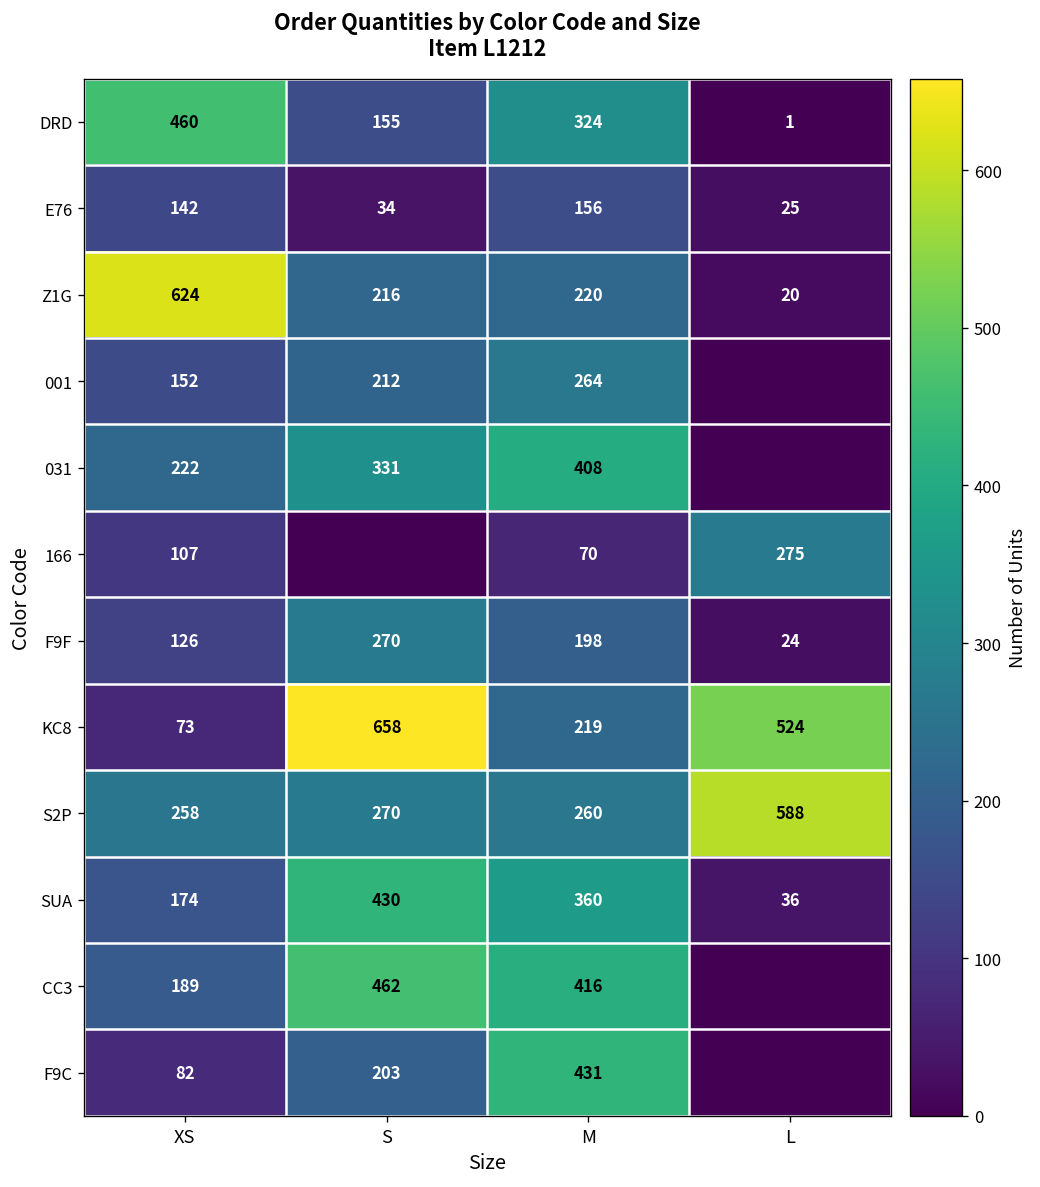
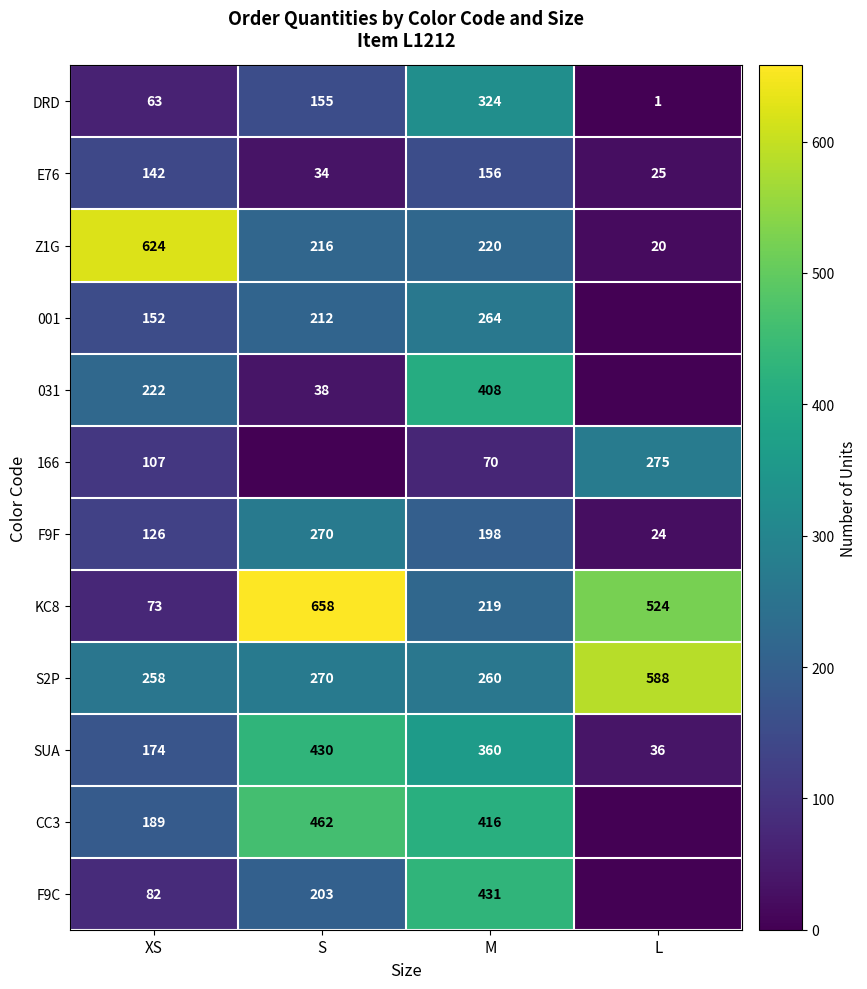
  {
    "DRD": {
-     "XS": 460,
+     "XS": 63,
      "S": 155,
      "M": 324,
      "L": 1
    },
    "E76": {
      "XS": 142,
      "S": 34,
      "M": 156,
      "L": 25
    },
    "Z1G": {
      "XS": 624,
      "S": 216,
      "M": 220,
      "L": 20
    },
    "001": {
      "XS": 152,
      "S": 212,
      "M": 264
    },
    "031": {
      "XS": 222,
-     "S": 331,
+     "S": 38,
      "M": 408
    },
    "166": {
      "XS": 107,
      "M": 70,
      "L": 275
    },
    "F9F": {
      "XS": 126,
      "S": 270,
      "M": 198,
      "L": 24
    },
    "KC8": {
      "XS": 73,
      "S": 658,
      "M": 219,
      "L": 524
    },
    "S2P": {
      "XS": 258,
      "S": 270,
      "M": 260,
      "L": 588
    },
    "SUA": {
      "XS": 174,
      "S": 430,
      "M": 360,
      "L": 36
    },
    "CC3": {
      "XS": 189,
      "S": 462,
      "M": 416
    },
    "F9C": {
      "XS": 82,
      "S": 203,
      "M": 431
    }
  }
